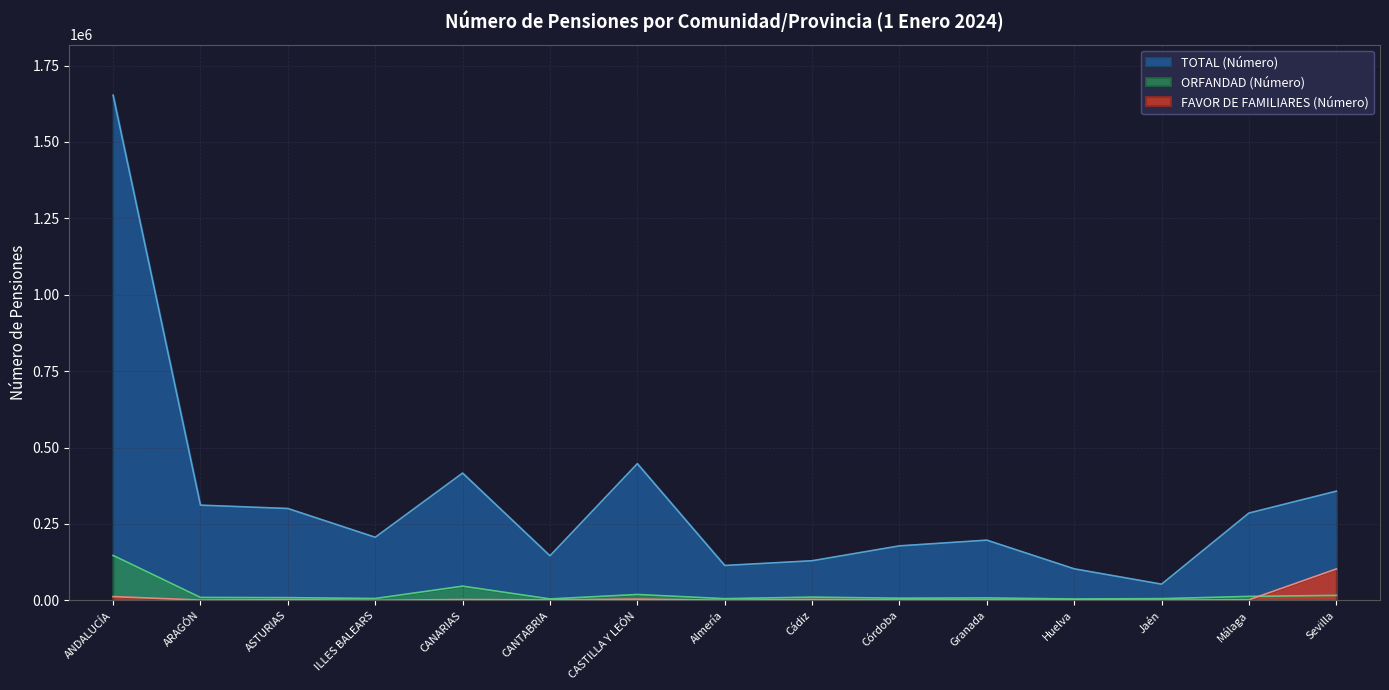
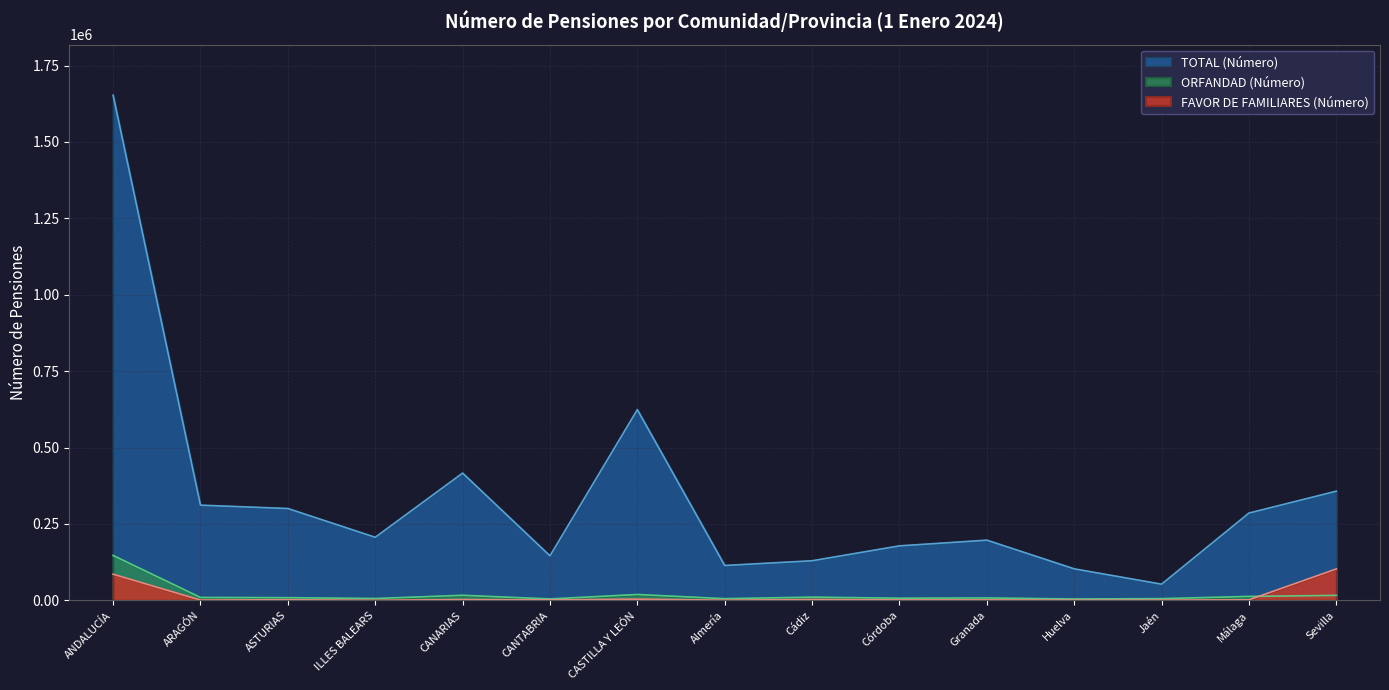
  {
    "TOTAL (Número)": {
      "ANDALUCÍA": 1650000,
      "ARAGÓN": 310000,
      "ASTURIAS": 300000,
      "ILLES BALEARS": 210000,
      "CANARIAS": 420000,
      "CANTABRIA": 150000,
-     "CASTILLA Y LEÓN": 450000,
+     "CASTILLA Y LEÓN": 620000,
      "Almería": 110000,
      "Cádiz": 130000,
      "Córdoba": 180000,
      "Granada": 200000,
      "Huelva": 100000,
      "Jaén": 50000,
      "Málaga": 290000,
      "Sevilla": 360000
    },
    "ORFANDAD (Número)": {
      "ANDALUCÍA": 150000,
      "ARAGÓN": 10000,
-     "CANARIAS": 50000,
+     "CANARIAS": 20000,
      "CASTILLA Y LEÓN": 20000,
      "Málaga": 10000,
      "Sevilla": 20000
    },
    "FAVOR DE FAMILIARES (Número)": {
-     "ANDALUCÍA": 10000,
+     "ANDALUCÍA": 90000,
      "ARAGÓN": 0,
      "CANARIAS": 0,
      "CASTILLA Y LEÓN": 0,
      "Málaga": 0,
      "Sevilla": 100000
    }
  }
